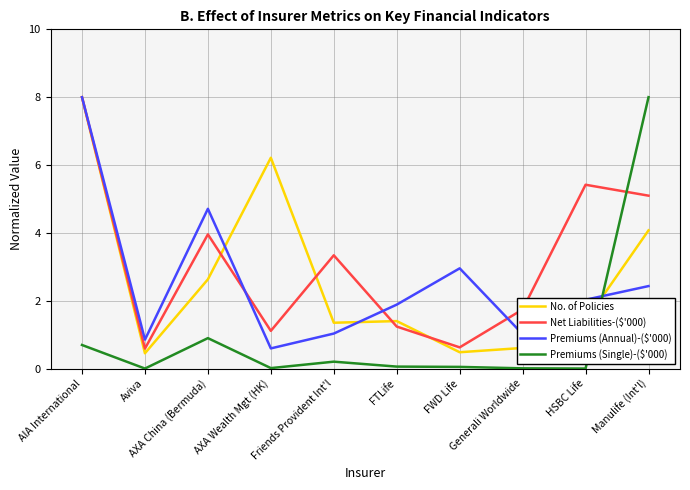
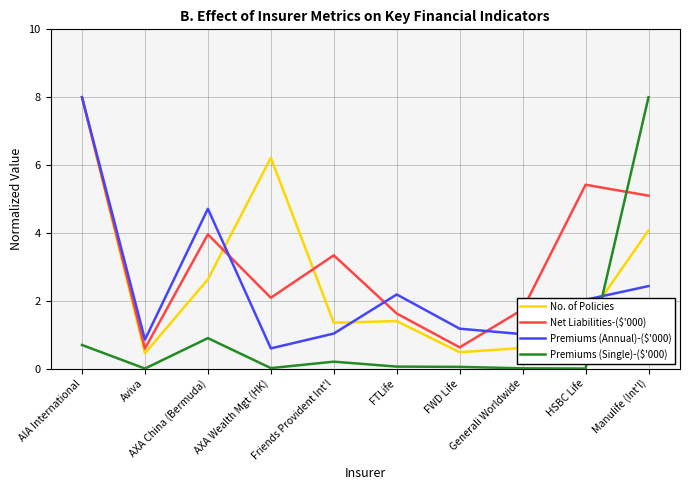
  {
    "No. of Policies": {
      "Aviva": 0.5,
      "AXA China (Bermuda)": 2.6,
      "AXA Wealth Mgt (HK)": 6.2,
      "Friends Provident Int'l": 1.4,
      "FTLife": 1.4,
      "FWD Life": 0.5,
      "Manulife (Int'l)": 4.1
    },
    "Net Liabilities-($'000)": {
      "Aviva": 0.6,
      "AXA China (Bermuda)": 4.0,
-     "AXA Wealth Mgt (HK)": 1.1,
+     "AXA Wealth Mgt (HK)": 2.1,
      "Friends Provident Int'l": 3.3,
-     "FTLife": 1.2,
+     "FTLife": 1.6,
      "FWD Life": 0.6,
      "HSBC Life": 5.4,
      "Manulife (Int'l)": 5.1
    },
    "Premiums (Annual)-($'000)": {
      "Aviva": 0.9,
      "AXA China (Bermuda)": 4.7,
      "AXA Wealth Mgt (HK)": 0.6,
      "Friends Provident Int'l": 1.0,
-     "FTLife": 1.9,
-     "FWD Life": 3.0,
+     "FTLife": 2.2,
+     "FWD Life": 1.2,
      "Manulife (Int'l)": 2.4
    },
    "Premiums (Single)-($'000)": {
      "AIA International": 0.7,
      "Aviva": 0.0,
      "AXA China (Bermuda)": 0.9,
      "AXA Wealth Mgt (HK)": 0.0,
      "Friends Provident Int'l": 0.2,
      "FTLife": 0.1,
      "FWD Life": 0.0,
      "Generali Worldwide": 0.0,
      "HSBC Life": 0.0,
      "Manulife (Int'l)": 8.0
    }
  }
